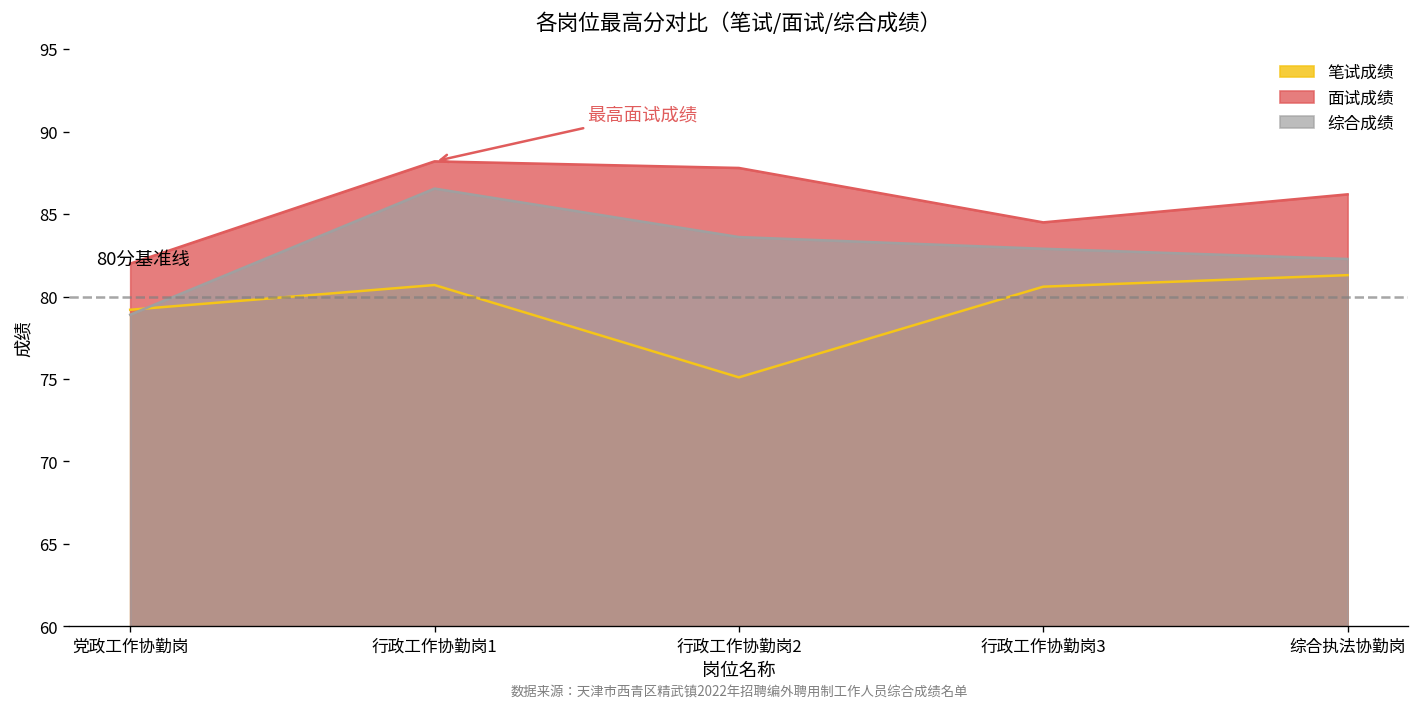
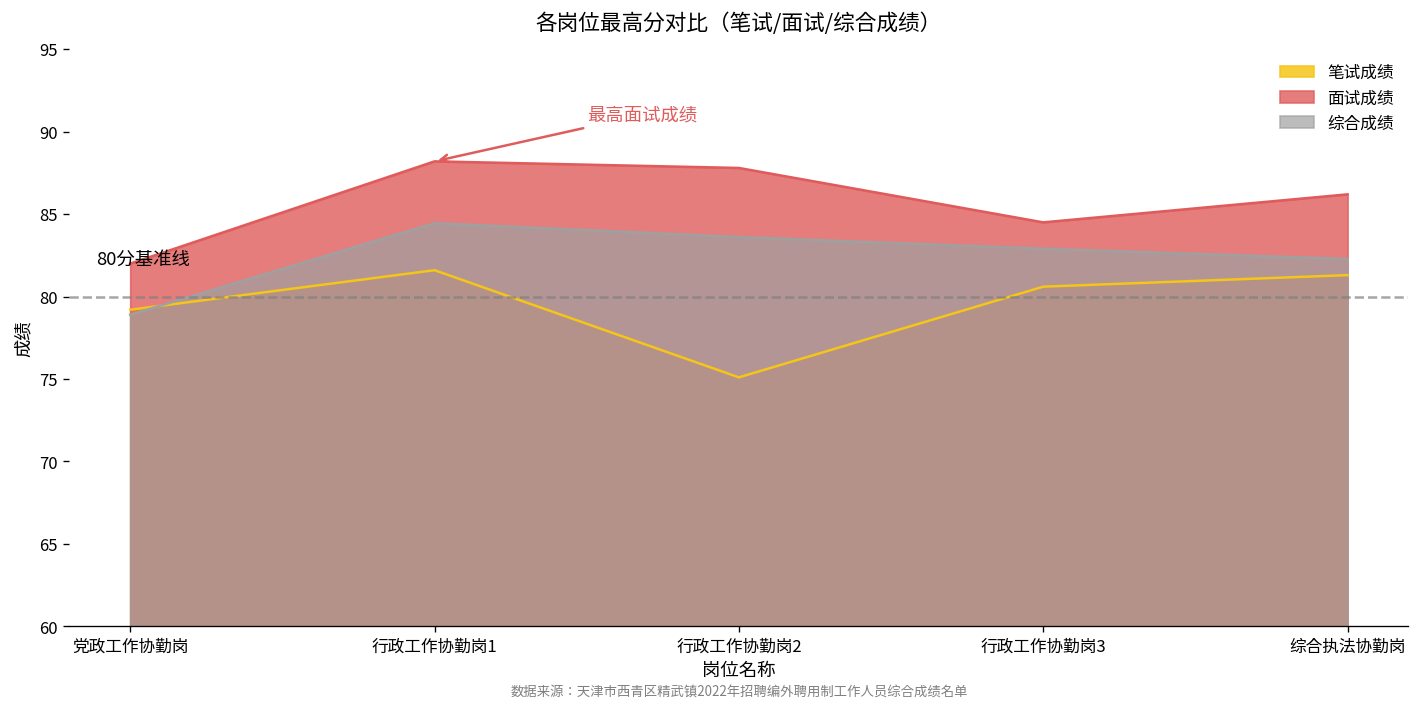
  {
    "笔试成绩": {
      "党政工作协勤岗": 79.2,
-     "行政工作协勤岗1": 80.7,
+     "行政工作协勤岗1": 81.6,
      "行政工作协勤岗2": 75.1,
      "行政工作协勤岗3": 80.6,
      "综合执法协勤岗": 81.3
    },
    "面试成绩": {
      "行政工作协勤岗1": 88.2,
      "行政工作协勤岗2": 87.8,
      "行政工作协勤岗3": 84.5,
      "综合执法协勤岗": 86.2
    },
    "综合成绩": {
      "党政工作协勤岗": 78.9,
-     "行政工作协勤岗1": 86.6,
+     "行政工作协勤岗1": 84.5,
      "行政工作协勤岗2": 83.6,
      "行政工作协勤岗3": 82.9,
      "综合执法协勤岗": 82.3
    }
  }
